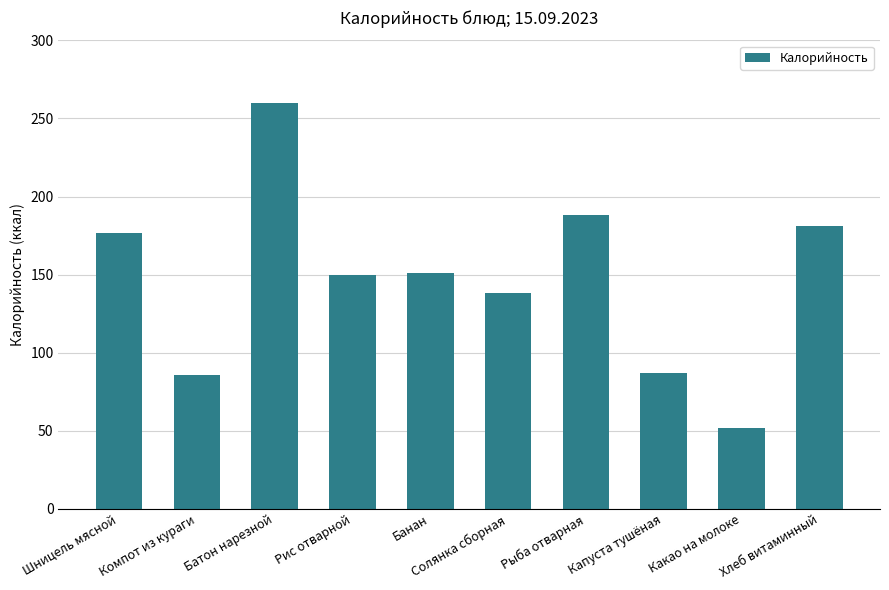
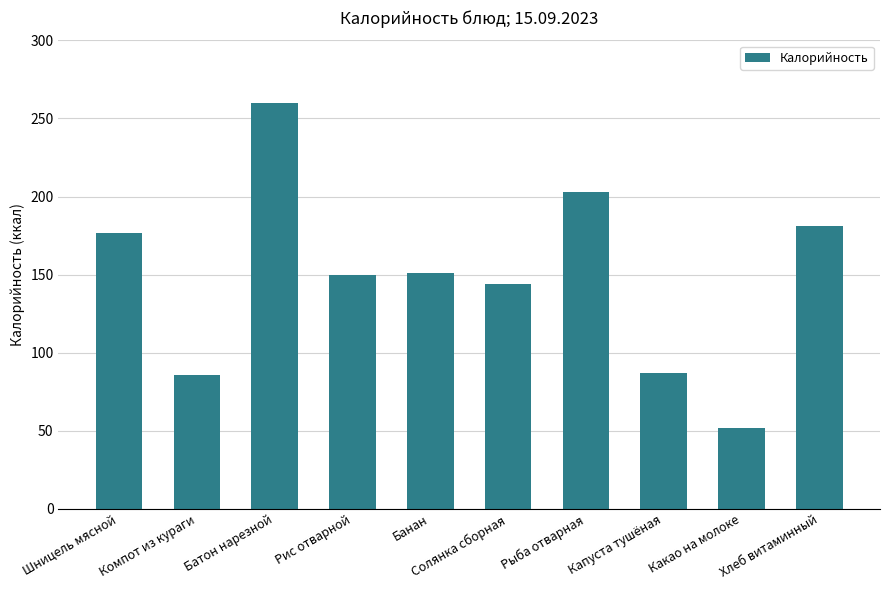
  {
    "Шницель мясной": 177,
    "Компот из кураги": 86,
    "Батон нарезной": 260,
    "Рис отварной": 150,
    "Банан": 151,
-   "Солянка сборная": 138,
-   "Рыба отварная": 188,
+   "Солянка сборная": 144,
+   "Рыба отварная": 203,
    "Капуста тушёная": 87,
    "Какао на молоке": 52,
    "Хлеб витаминный": 181
  }
